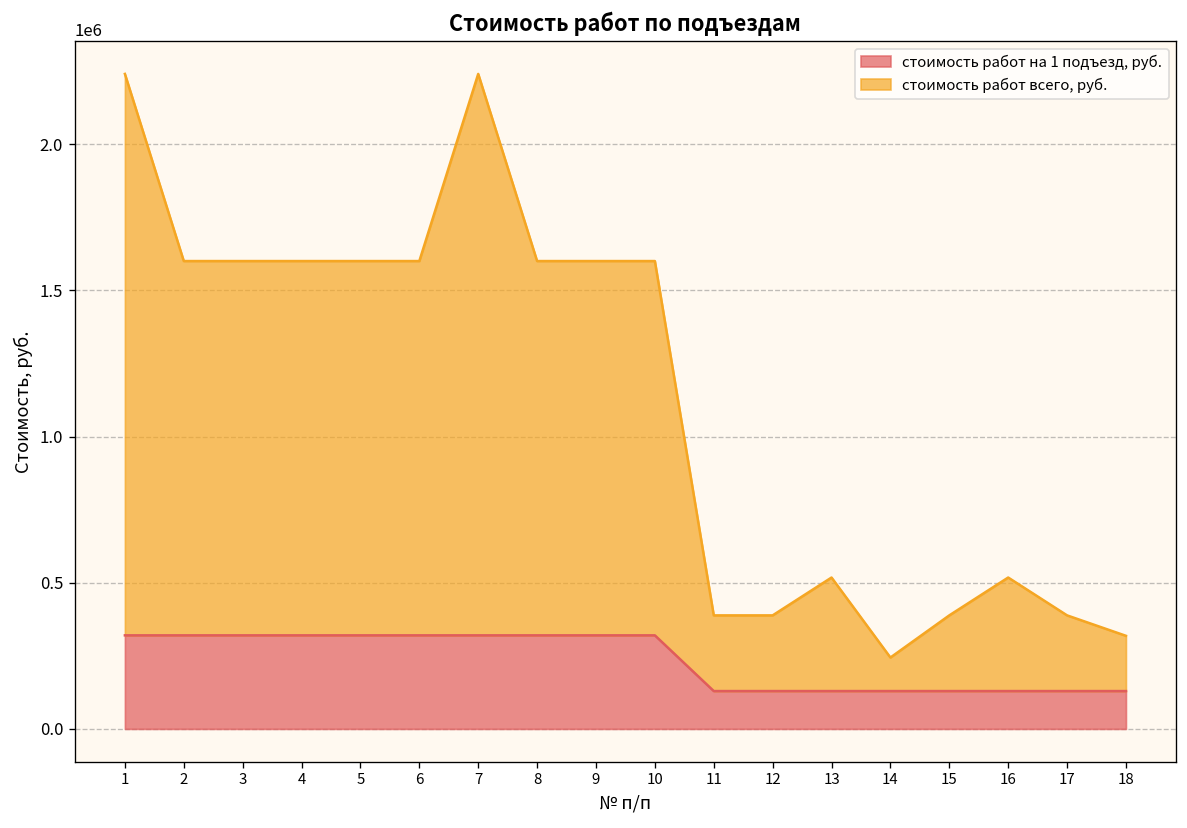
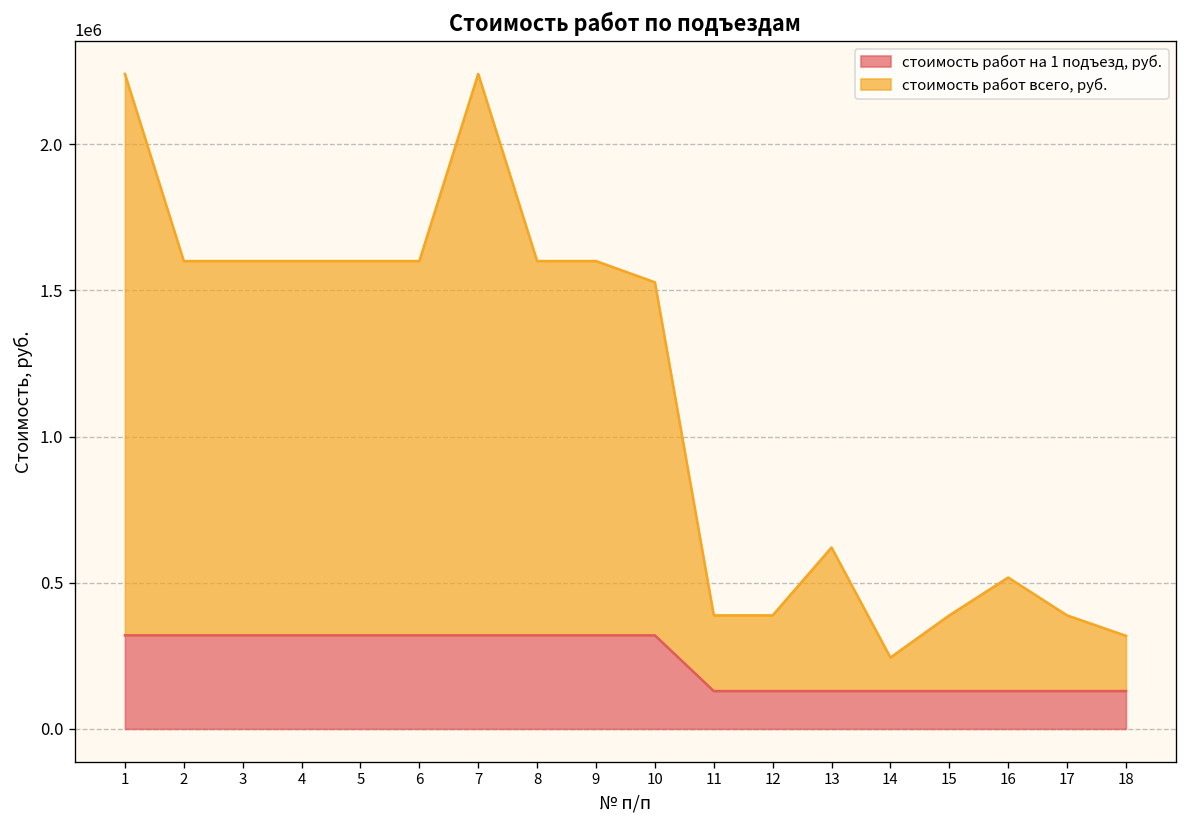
  {
    "стоимость работ на 1 подъезд, руб.": {
      "1": 320000,
      "2": 320000,
      "3": 320000,
      "4": 320000,
      "5": 320000,
      "6": 320000,
      "7": 320000,
      "8": 320000,
      "9": 320000,
      "10": 320000,
      "11": 130000,
      "12": 130000,
      "13": 130000,
      "14": 130000,
      "15": 130000,
      "16": 130000,
      "17": 130000,
      "18": 130000
    },
    "стоимость работ всего, руб.": {
      "1": 1920000,
      "2": 1280000,
      "3": 1280000,
      "4": 1280000,
      "5": 1280000,
      "6": 1280000,
      "7": 1920000,
      "8": 1280000,
      "9": 1280000,
-     "10": 1280000,
+     "10": 1210000,
      "11": 260000,
      "12": 260000,
-     "13": 390000,
+     "13": 490000,
      "14": 110000,
      "15": 260000,
      "16": 390000,
      "17": 260000,
      "18": 190000
    }
  }
